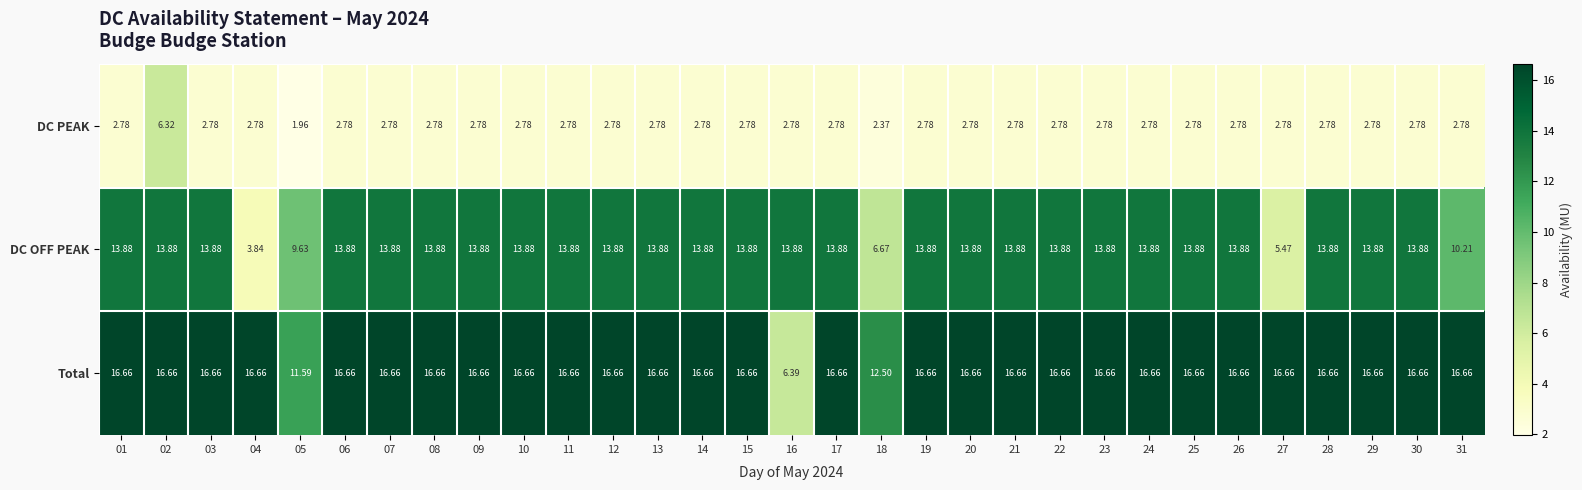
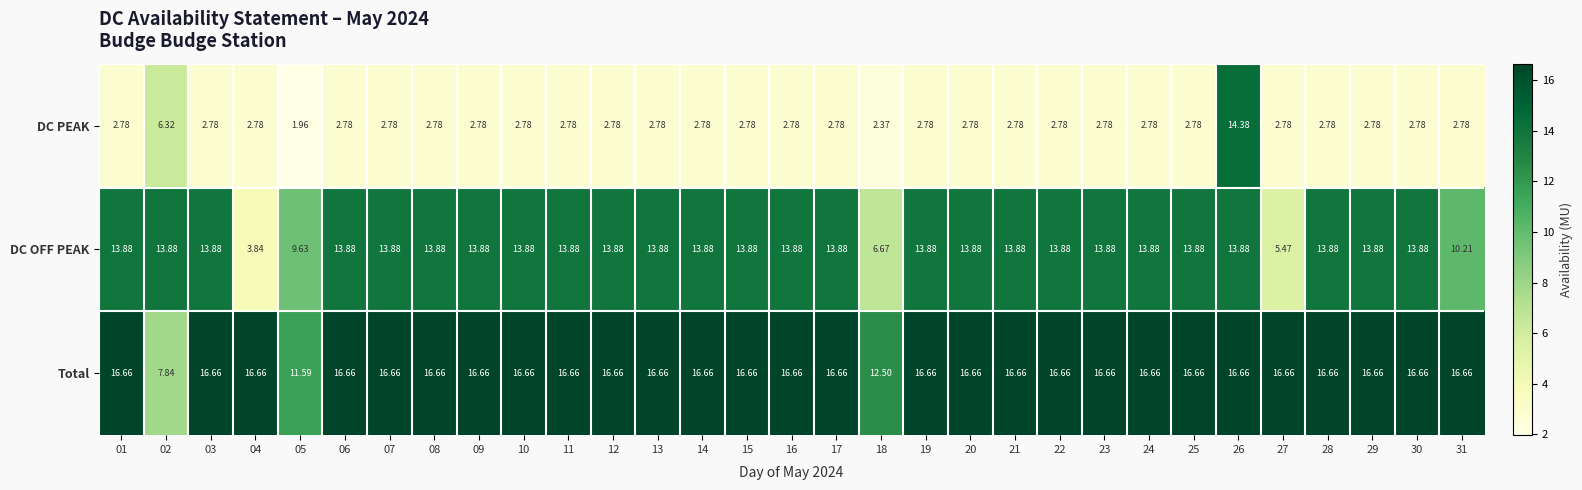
  {
    "DC PEAK": {
      "01": 2.78,
      "02": 6.32,
      "03": 2.78,
      "04": 2.78,
      "05": 1.96,
      "06": 2.78,
      "07": 2.78,
      "08": 2.78,
      "09": 2.78,
      "10": 2.78,
      "11": 2.78,
      "12": 2.78,
      "13": 2.78,
      "14": 2.78,
      "15": 2.78,
      "16": 2.78,
      "17": 2.78,
      "18": 2.37,
      "19": 2.78,
      "20": 2.78,
      "21": 2.78,
      "22": 2.78,
      "23": 2.78,
      "24": 2.78,
      "25": 2.78,
-     "26": 2.78,
+     "26": 14.38,
      "27": 2.78,
      "28": 2.78,
      "29": 2.78,
      "30": 2.78,
      "31": 2.78
    },
    "DC OFF PEAK": {
      "01": 13.88,
      "02": 13.88,
      "03": 13.88,
      "04": 3.84,
      "05": 9.63,
      "06": 13.88,
      "07": 13.88,
      "08": 13.88,
      "09": 13.88,
      "10": 13.88,
      "11": 13.88,
      "12": 13.88,
      "13": 13.88,
      "14": 13.88,
      "15": 13.88,
      "16": 13.88,
      "17": 13.88,
      "18": 6.67,
      "19": 13.88,
      "20": 13.88,
      "21": 13.88,
      "22": 13.88,
      "23": 13.88,
      "24": 13.88,
      "25": 13.88,
      "26": 13.88,
      "27": 5.47,
      "28": 13.88,
      "29": 13.88,
      "30": 13.88,
      "31": 10.21
    },
    "Total": {
      "01": 16.66,
-     "02": 16.66,
+     "02": 7.84,
      "03": 16.66,
      "04": 16.66,
      "05": 11.59,
      "06": 16.66,
      "07": 16.66,
      "08": 16.66,
      "09": 16.66,
      "10": 16.66,
      "11": 16.66,
      "12": 16.66,
      "13": 16.66,
      "14": 16.66,
      "15": 16.66,
-     "16": 6.39,
+     "16": 16.66,
      "17": 16.66,
      "18": 12.50,
      "19": 16.66,
      "20": 16.66,
      "21": 16.66,
      "22": 16.66,
      "23": 16.66,
      "24": 16.66,
      "25": 16.66,
      "26": 16.66,
      "27": 16.66,
      "28": 16.66,
      "29": 16.66,
      "30": 16.66,
      "31": 16.66
    }
  }
